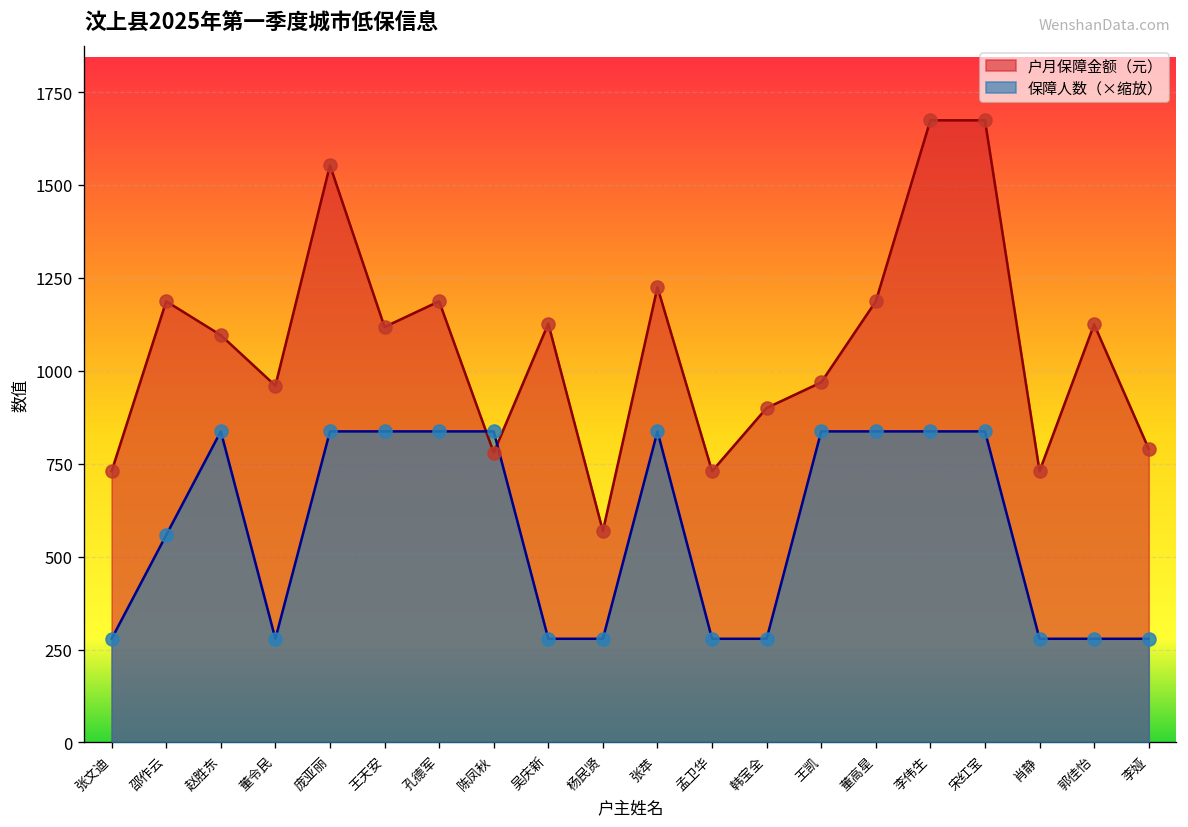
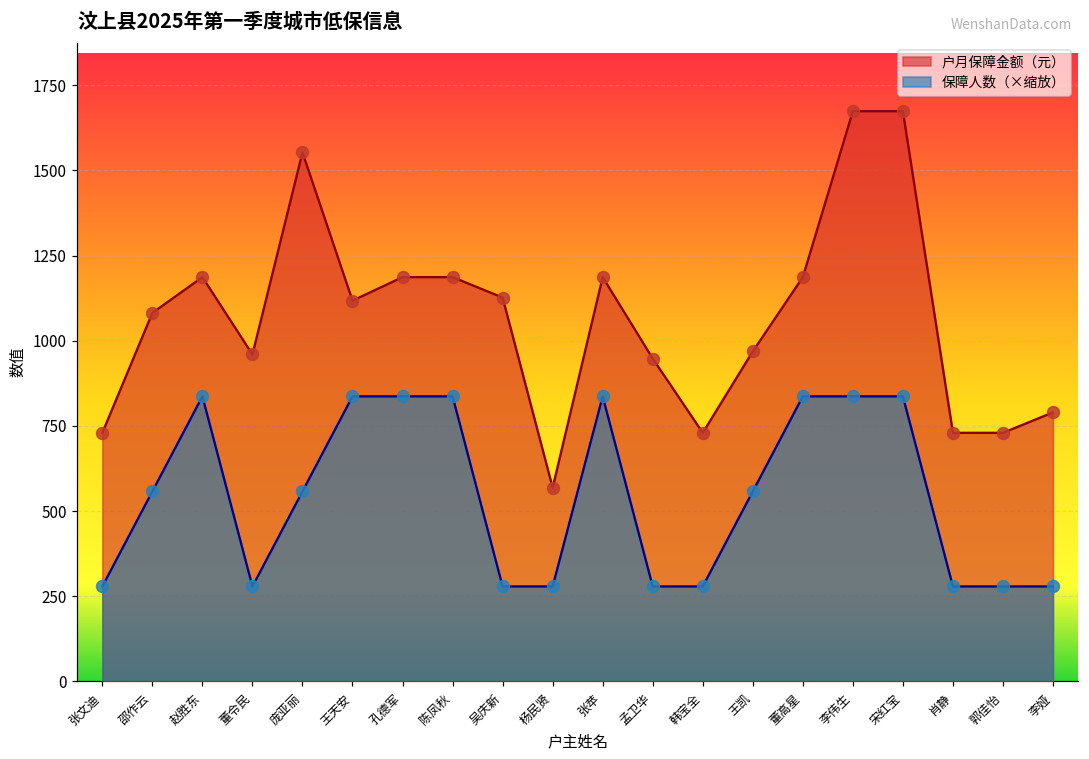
  {
    "户月保障金额（元）": {
      "张文迪": 730,
-     "邵作云": 1190,
-     "赵胜东": 1100,
+     "邵作云": 1080,
+     "赵胜东": 1190,
      "董令民": 960,
      "庞亚丽": 1550,
      "王天安": 1120,
      "孔德军": 1190,
-     "陈凤秋": 780,
+     "陈凤秋": 1190,
      "吴庆新": 1130,
      "杨民贤": 570,
-     "张苹": 1230,
-     "孟卫华": 730,
-     "韩宝全": 900,
+     "张苹": 1190,
+     "孟卫华": 950,
+     "韩宝全": 730,
      "王凯": 970,
      "董高星": 1190,
      "李伟生": 1670,
      "宋红宝": 1670,
      "肖静": 730,
-     "郭佳怡": 1130,
+     "郭佳怡": 730,
      "李娅": 790
    },
    "保障人数（×缩放）": {
      "张文迪": 280,
      "邵作云": 560,
      "赵胜东": 840,
      "董令民": 280,
-     "庞亚丽": 840,
+     "庞亚丽": 560,
      "王天安": 840,
      "孔德军": 840,
      "陈凤秋": 840,
      "吴庆新": 280,
      "杨民贤": 280,
      "张苹": 840,
      "孟卫华": 280,
      "韩宝全": 280,
-     "王凯": 840,
+     "王凯": 560,
      "董高星": 840,
      "李伟生": 840,
      "宋红宝": 840,
      "肖静": 280,
      "郭佳怡": 280,
      "李娅": 280
    }
  }
